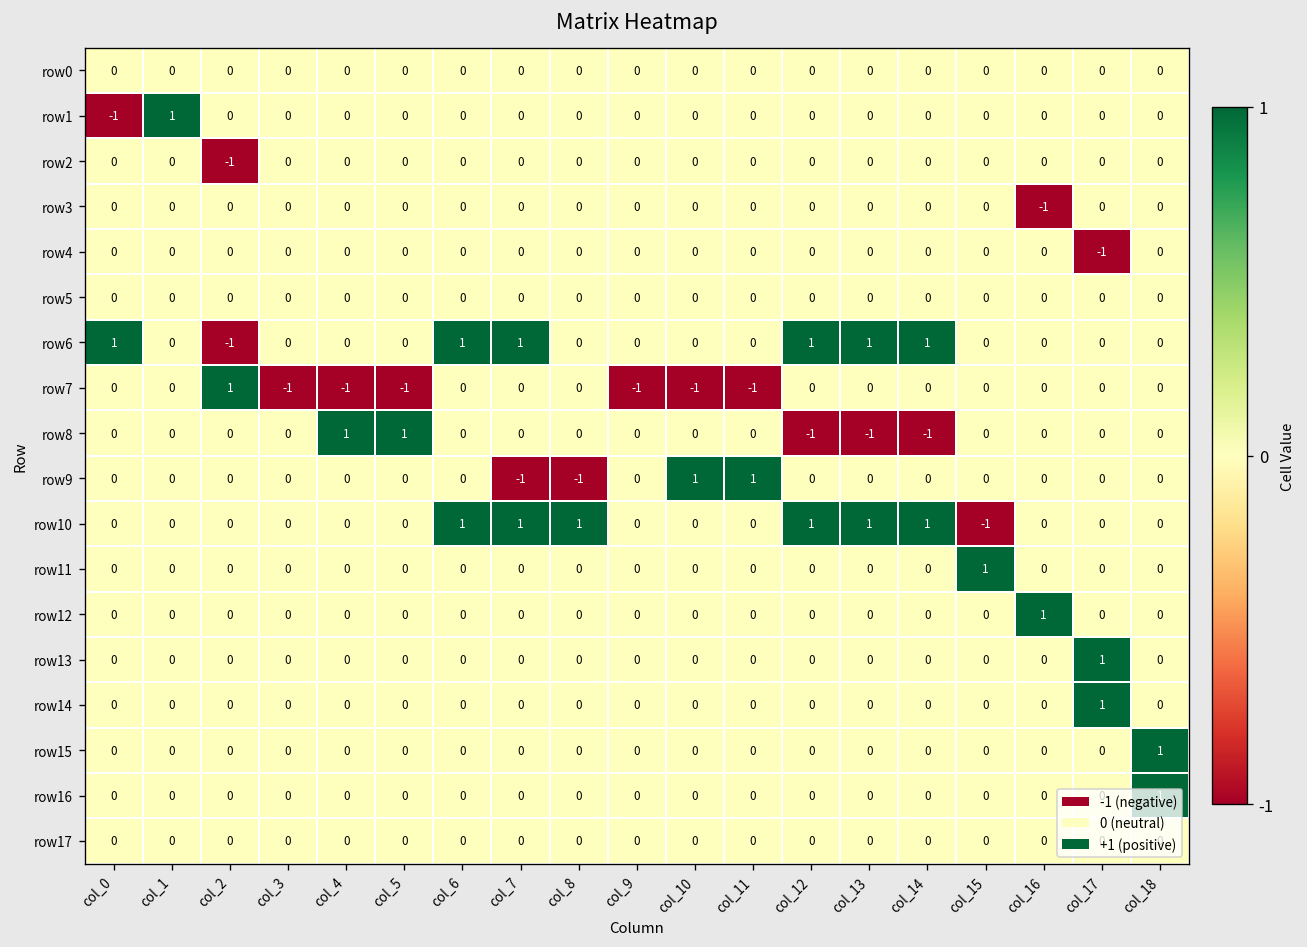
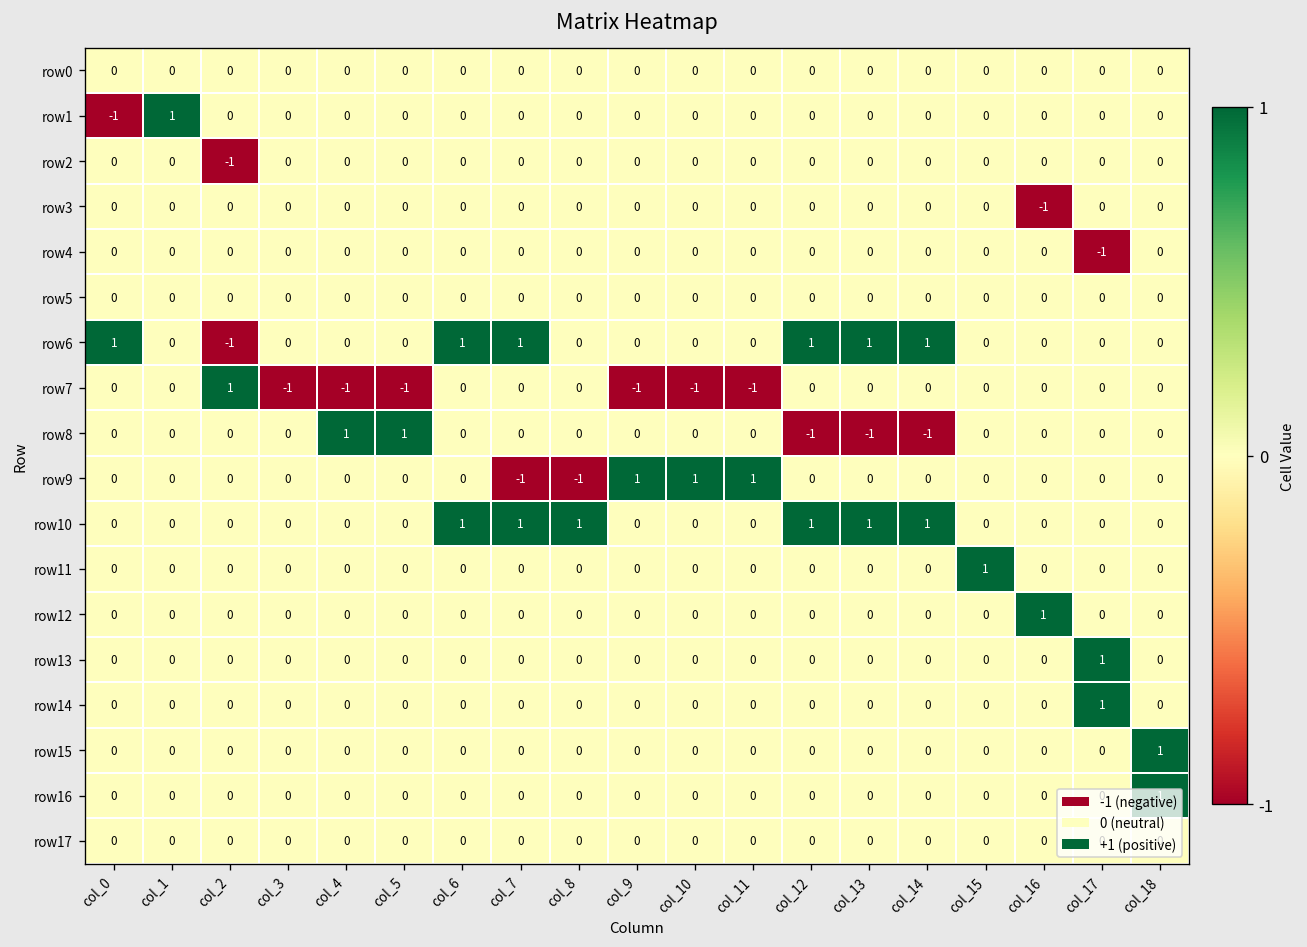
  {
    "row9": {
      "col_0": 0,
      "col_1": 0,
      "col_2": 0,
      "col_3": 0,
      "col_4": 0,
      "col_5": 0,
      "col_6": 0,
      "col_7": -1,
      "col_8": -1,
-     "col_9": 0,
+     "col_9": 1,
      "col_10": 1,
      "col_11": 1,
      "col_12": 0,
      "col_13": 0,
      "col_14": 0,
      "col_15": 0,
      "col_16": 0,
      "col_17": 0,
      "col_18": 0
    },
    "row10": {
      "col_0": 0,
      "col_1": 0,
      "col_2": 0,
      "col_3": 0,
      "col_4": 0,
      "col_5": 0,
      "col_6": 1,
      "col_7": 1,
      "col_8": 1,
      "col_9": 0,
      "col_10": 0,
      "col_11": 0,
      "col_12": 1,
      "col_13": 1,
      "col_14": 1,
-     "col_15": -1,
+     "col_15": 0,
      "col_16": 0,
      "col_17": 0,
      "col_18": 0
    }
  }
